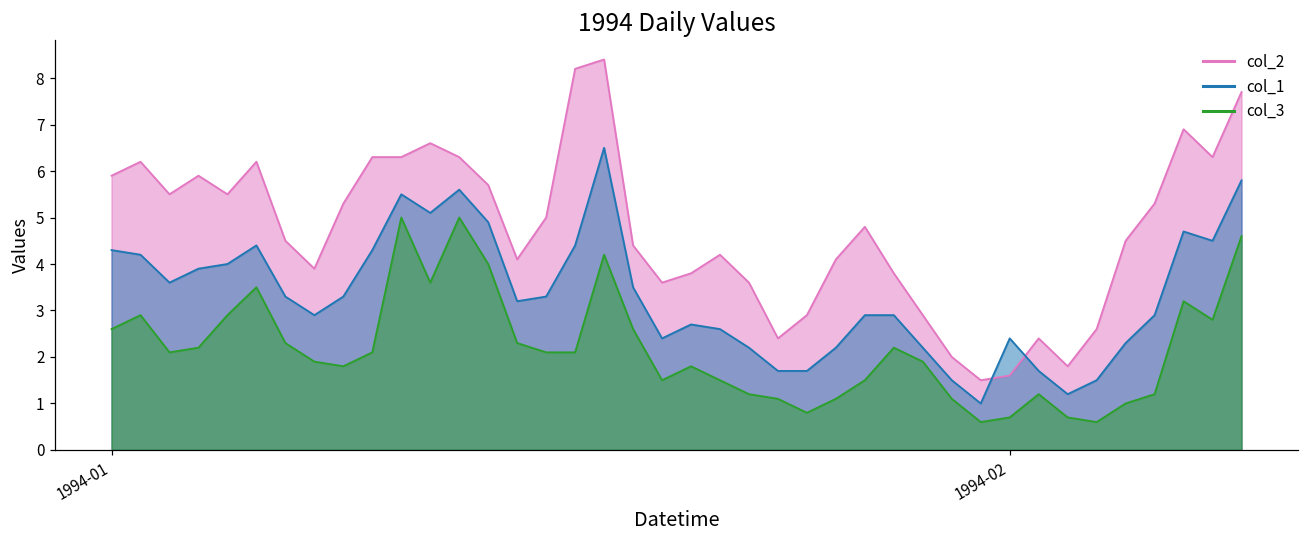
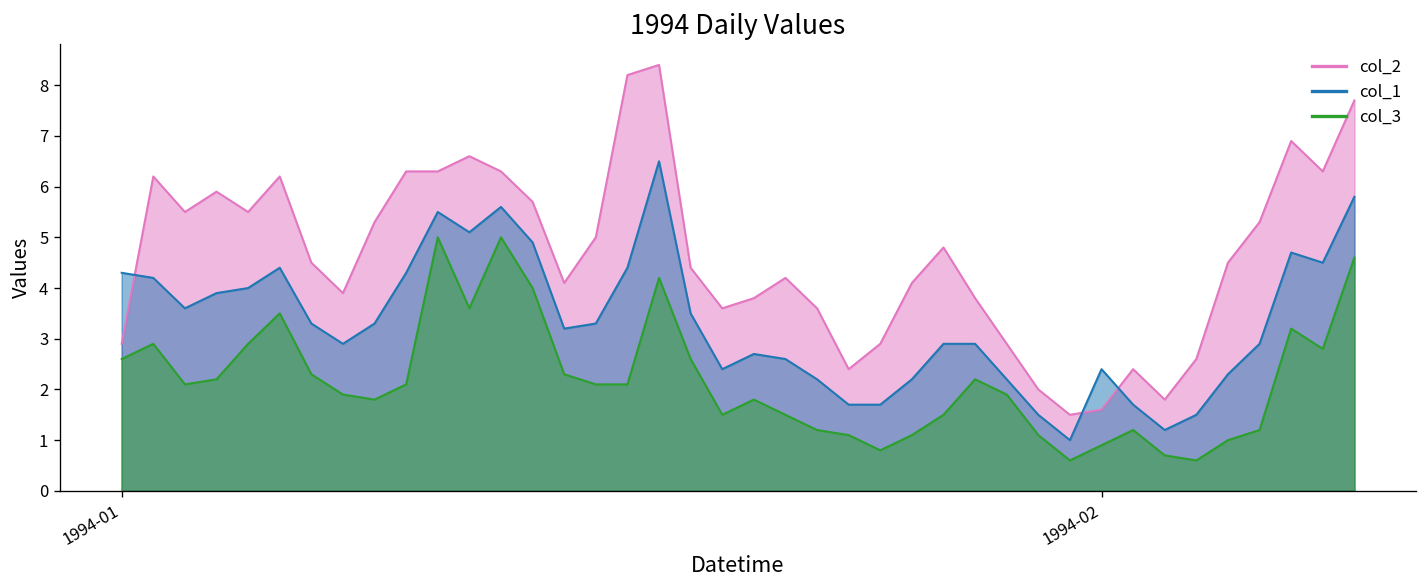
  {
    "col_2": {
-     "1994-01": 5.9,
+     "1994-01": 2.9,
      "1994-02": 1.6
    },
    "col_1": {
      "1994-01": 4.3,
      "1994-02": 2.4
    },
    "col_3": {
      "1994-01": 2.6,
-     "1994-02": 0.7
+     "1994-02": 0.9
    }
  }
